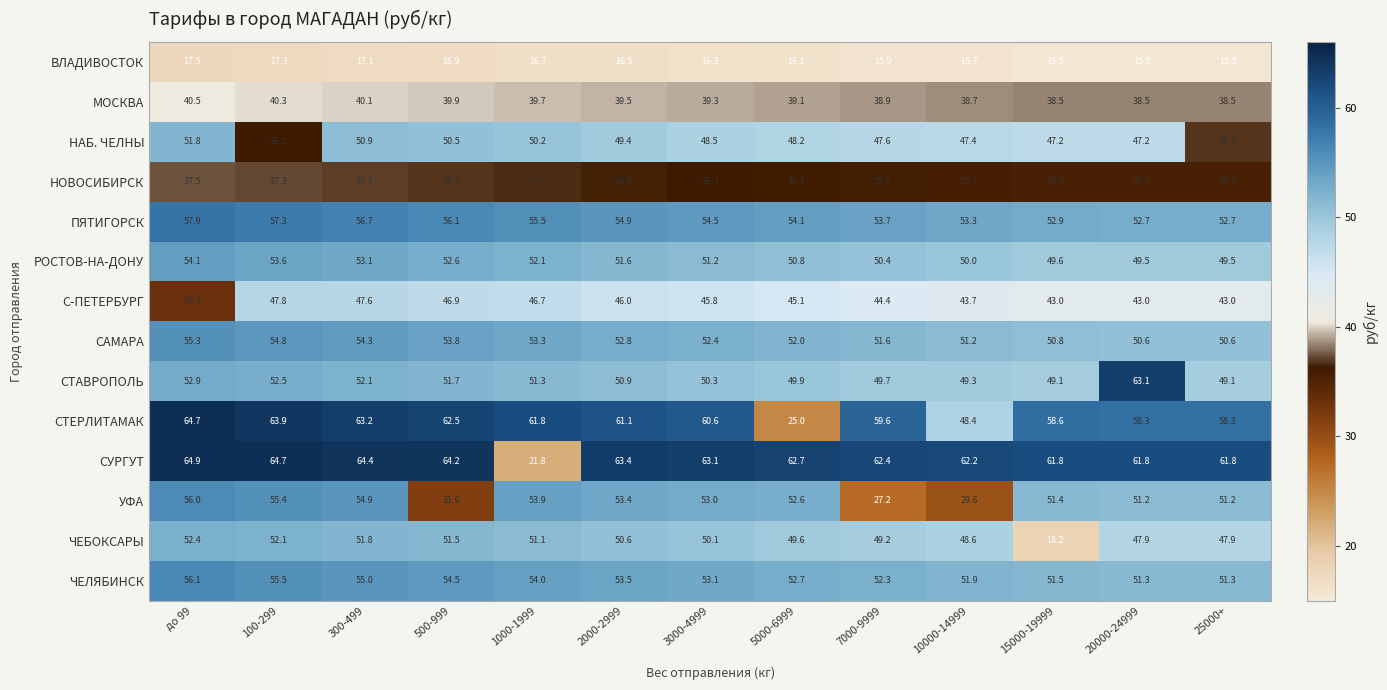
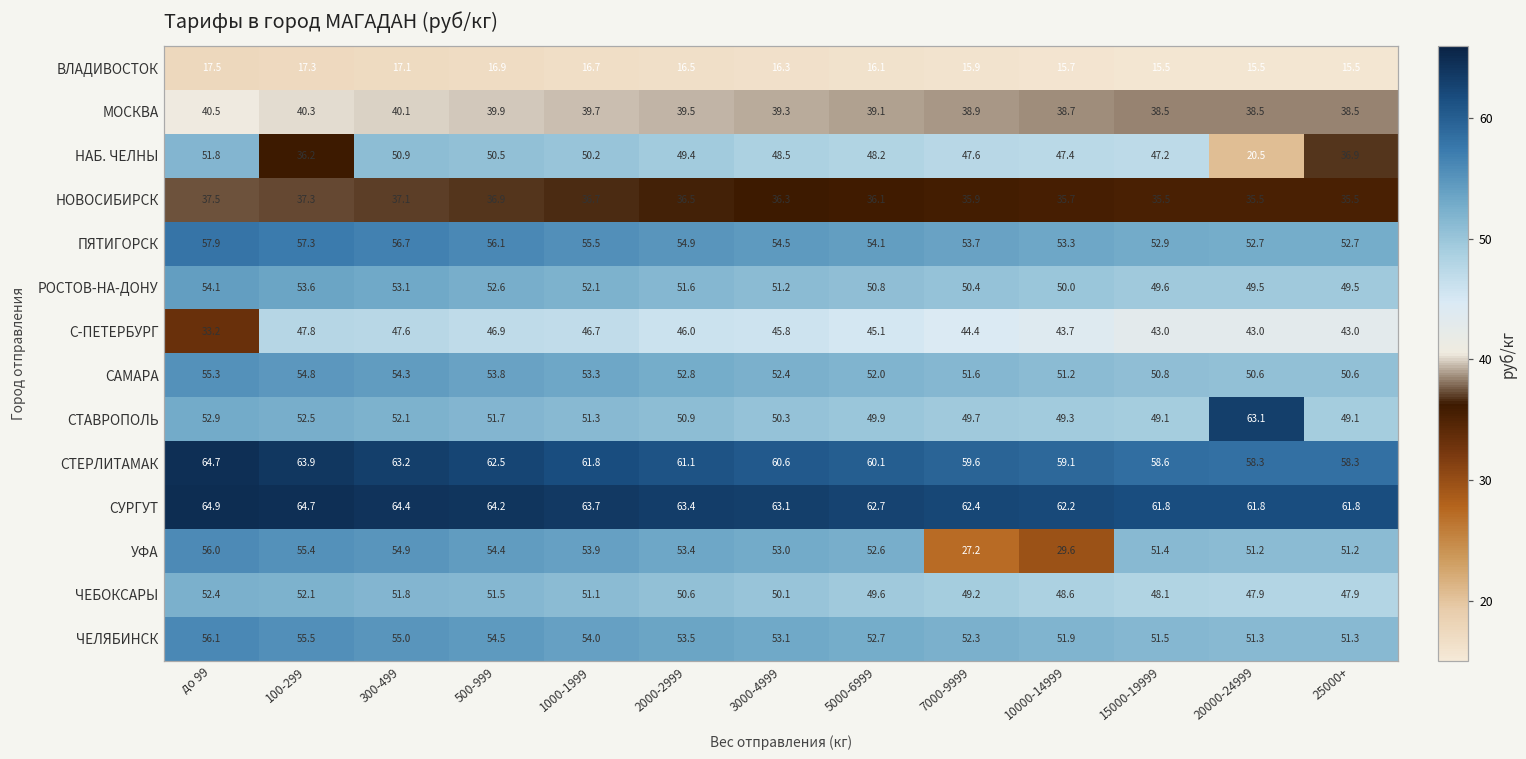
  {
    "ВЛАДИВОСТОК": {
      "до 99": 17.5,
      "100-299": 17.3,
      "300-499": 17.1,
      "500-999": 16.9,
      "1000-1999": 16.7,
      "2000-2999": 16.5,
      "3000-4999": 16.3,
      "5000-6999": 16.1,
      "7000-9999": 15.9
    },
    "МОСКВА": {
      "до 99": 40.5,
      "100-299": 40.3,
      "300-499": 40.1,
      "500-999": 39.9,
      "1000-1999": 39.7,
      "2000-2999": 39.5,
      "3000-4999": 39.3,
      "5000-6999": 39.1,
      "7000-9999": 38.9,
      "10000-14999": 38.7,
      "15000-19999": 38.5,
      "20000-24999": 38.5,
      "25000+": 38.5
    },
    "НАБ. ЧЕЛНЫ": {
      "до 99": 51.8,
      "100-299": 36.2,
      "300-499": 50.9,
      "500-999": 50.5,
      "1000-1999": 50.2,
      "2000-2999": 49.4,
      "3000-4999": 48.5,
      "5000-6999": 48.2,
      "7000-9999": 47.6,
      "10000-14999": 47.4,
      "15000-19999": 47.2,
-     "20000-24999": 47.2
+     "20000-24999": 20.5
    },
    "НОВОСИБИРСК": {
      "до 99": 37.5,
      "100-299": 37.3,
      "3000-4999": 36.3,
      "5000-6999": 36.1,
      "7000-9999": 35.9,
      "10000-14999": 35.7,
      "15000-19999": 35.5,
      "20000-24999": 35.5,
      "25000+": 35.5
    },
    "ПЯТИГОРСК": {
      "до 99": 57.9,
      "100-299": 57.3,
      "300-499": 56.7,
      "500-999": 56.1,
      "1000-1999": 55.5,
      "2000-2999": 54.9,
      "3000-4999": 54.5,
      "5000-6999": 54.1,
      "7000-9999": 53.7,
      "10000-14999": 53.3,
      "15000-19999": 52.9,
      "20000-24999": 52.7,
      "25000+": 52.7
    },
    "РОСТОВ-НА-ДОНУ": {
      "до 99": 54.1,
      "100-299": 53.6,
      "300-499": 53.1,
      "500-999": 52.6,
      "1000-1999": 52.1,
      "2000-2999": 51.6,
      "3000-4999": 51.2,
      "5000-6999": 50.8,
      "7000-9999": 50.4,
      "10000-14999": 50.0,
      "15000-19999": 49.6,
      "20000-24999": 49.5,
      "25000+": 49.5
    },
    "С-ПЕТЕРБУРГ": {
      "до 99": 33.2,
      "100-299": 47.8,
      "300-499": 47.6,
      "500-999": 46.9,
      "1000-1999": 46.7,
      "2000-2999": 46.0,
      "3000-4999": 45.8,
      "5000-6999": 45.1,
      "7000-9999": 44.4,
      "10000-14999": 43.7,
      "15000-19999": 43.0,
      "20000-24999": 43.0,
      "25000+": 43.0
    },
    "САМАРА": {
      "до 99": 55.3,
      "100-299": 54.8,
      "300-499": 54.3,
      "500-999": 53.8,
      "1000-1999": 53.3,
      "2000-2999": 52.8,
      "3000-4999": 52.4,
      "5000-6999": 52.0,
      "7000-9999": 51.6,
      "10000-14999": 51.2,
      "15000-19999": 50.8,
      "20000-24999": 50.6,
      "25000+": 50.6
    },
    "СТАВРОПОЛЬ": {
      "до 99": 52.9,
      "100-299": 52.5,
      "300-499": 52.1,
      "500-999": 51.7,
      "1000-1999": 51.3,
      "2000-2999": 50.9,
      "3000-4999": 50.3,
      "5000-6999": 49.9,
      "7000-9999": 49.7,
      "10000-14999": 49.3,
      "15000-19999": 49.1,
      "20000-24999": 63.1,
      "25000+": 49.1
    },
    "СТЕРЛИТАМАК": {
      "до 99": 64.7,
      "100-299": 63.9,
      "300-499": 63.2,
      "500-999": 62.5,
      "1000-1999": 61.8,
      "2000-2999": 61.1,
      "3000-4999": 60.6,
-     "5000-6999": 25.0,
+     "5000-6999": 60.1,
      "7000-9999": 59.6,
-     "10000-14999": 48.4,
+     "10000-14999": 59.1,
      "15000-19999": 58.6,
      "20000-24999": 58.3,
      "25000+": 58.3
    },
    "СУРГУТ": {
      "до 99": 64.9,
      "100-299": 64.7,
      "300-499": 64.4,
      "500-999": 64.2,
-     "1000-1999": 21.8,
+     "1000-1999": 63.7,
      "2000-2999": 63.4,
      "3000-4999": 63.1,
      "5000-6999": 62.7,
      "7000-9999": 62.4,
      "10000-14999": 62.2,
      "15000-19999": 61.8,
      "20000-24999": 61.8,
      "25000+": 61.8
    },
    "УФА": {
      "до 99": 56.0,
      "100-299": 55.4,
      "300-499": 54.9,
-     "500-999": 31.6,
+     "500-999": 54.4,
      "1000-1999": 53.9,
      "2000-2999": 53.4,
      "3000-4999": 53.0,
      "5000-6999": 52.6,
      "7000-9999": 27.2,
      "10000-14999": 29.6,
      "15000-19999": 51.4,
      "20000-24999": 51.2,
      "25000+": 51.2
    },
    "ЧЕБОКСАРЫ": {
      "до 99": 52.4,
      "100-299": 52.1,
      "300-499": 51.8,
      "500-999": 51.5,
      "1000-1999": 51.1,
      "2000-2999": 50.6,
      "3000-4999": 50.1,
      "5000-6999": 49.6,
      "7000-9999": 49.2,
      "10000-14999": 48.6,
-     "15000-19999": 18.2,
+     "15000-19999": 48.1,
      "20000-24999": 47.9,
      "25000+": 47.9
    },
    "ЧЕЛЯБИНСК": {
      "до 99": 56.1,
      "100-299": 55.5,
      "300-499": 55.0,
      "500-999": 54.5,
      "1000-1999": 54.0,
      "2000-2999": 53.5,
      "3000-4999": 53.1,
      "5000-6999": 52.7,
      "7000-9999": 52.3,
      "10000-14999": 51.9,
      "15000-19999": 51.5,
      "20000-24999": 51.3,
      "25000+": 51.3
    }
  }
